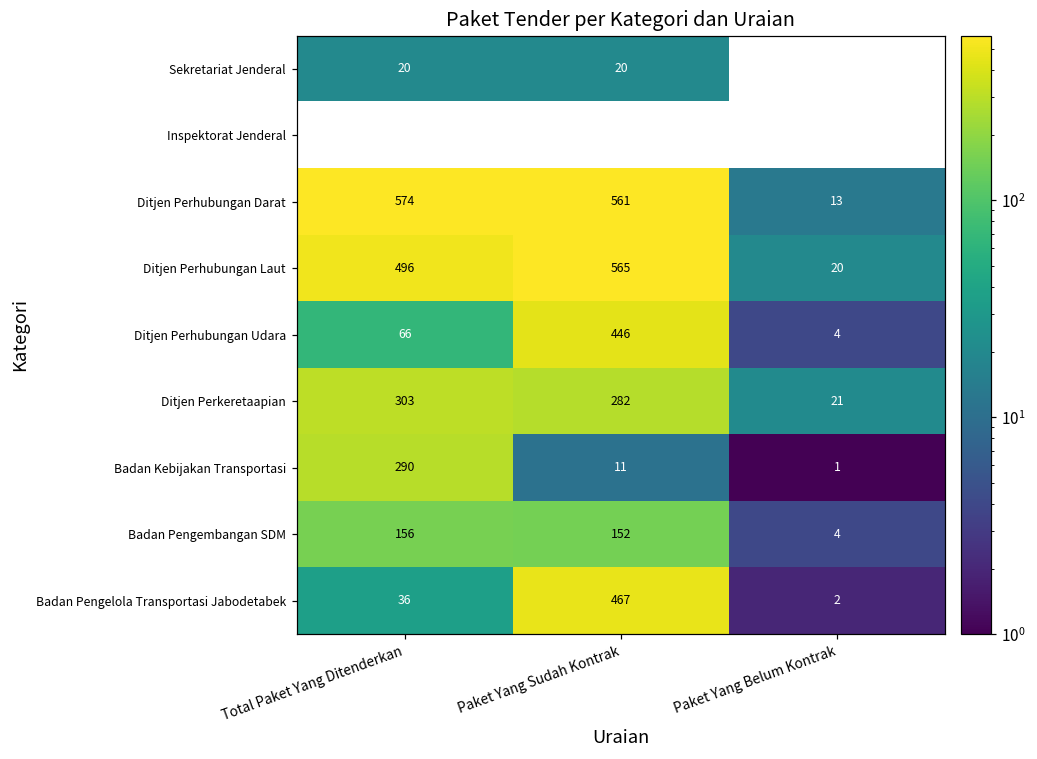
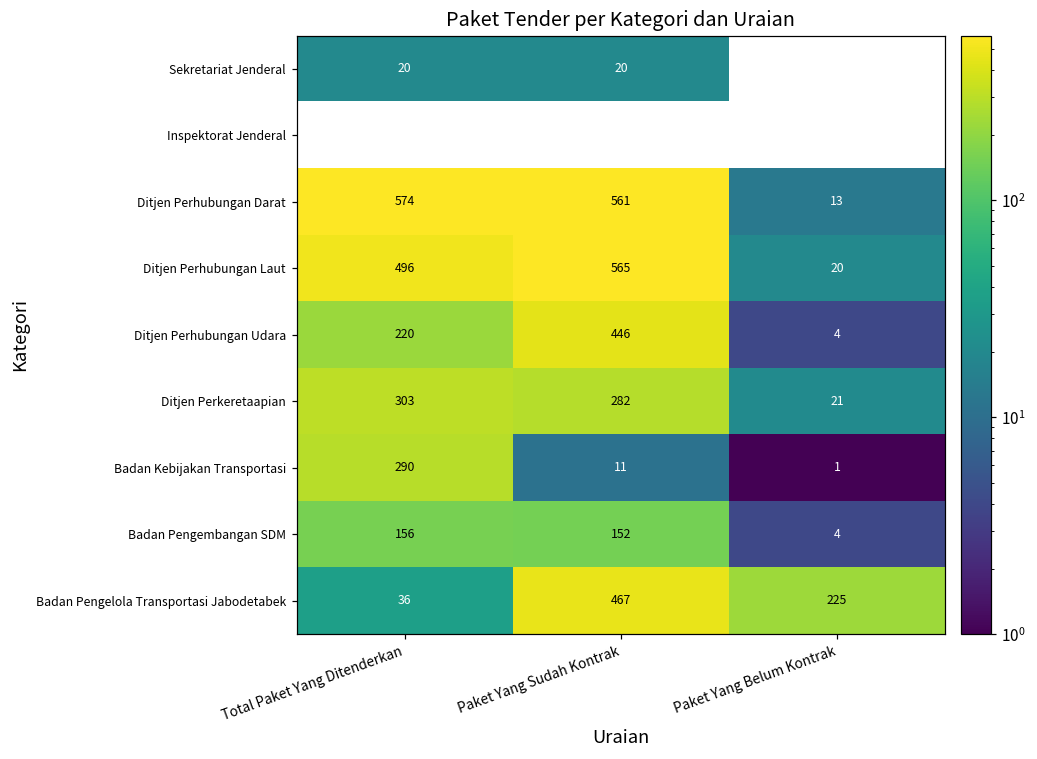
  {
    "Sekretariat Jenderal": {
      "Total Paket Yang Ditenderkan": 20,
      "Paket Yang Sudah Kontrak": 20
    },
    "Ditjen Perhubungan Darat": {
      "Total Paket Yang Ditenderkan": 574,
      "Paket Yang Sudah Kontrak": 561,
      "Paket Yang Belum Kontrak": 13
    },
    "Ditjen Perhubungan Laut": {
      "Total Paket Yang Ditenderkan": 496,
      "Paket Yang Sudah Kontrak": 565,
      "Paket Yang Belum Kontrak": 20
    },
    "Ditjen Perhubungan Udara": {
-     "Total Paket Yang Ditenderkan": 66,
+     "Total Paket Yang Ditenderkan": 220,
      "Paket Yang Sudah Kontrak": 446,
      "Paket Yang Belum Kontrak": 4
    },
    "Ditjen Perkeretaapian": {
      "Total Paket Yang Ditenderkan": 303,
      "Paket Yang Sudah Kontrak": 282,
      "Paket Yang Belum Kontrak": 21
    },
    "Badan Kebijakan Transportasi": {
      "Total Paket Yang Ditenderkan": 290,
      "Paket Yang Sudah Kontrak": 11,
      "Paket Yang Belum Kontrak": 1
    },
    "Badan Pengembangan SDM": {
      "Total Paket Yang Ditenderkan": 156,
      "Paket Yang Sudah Kontrak": 152,
      "Paket Yang Belum Kontrak": 4
    },
    "Badan Pengelola Transportasi Jabodetabek": {
      "Total Paket Yang Ditenderkan": 36,
      "Paket Yang Sudah Kontrak": 467,
-     "Paket Yang Belum Kontrak": 2
+     "Paket Yang Belum Kontrak": 225
    }
  }
